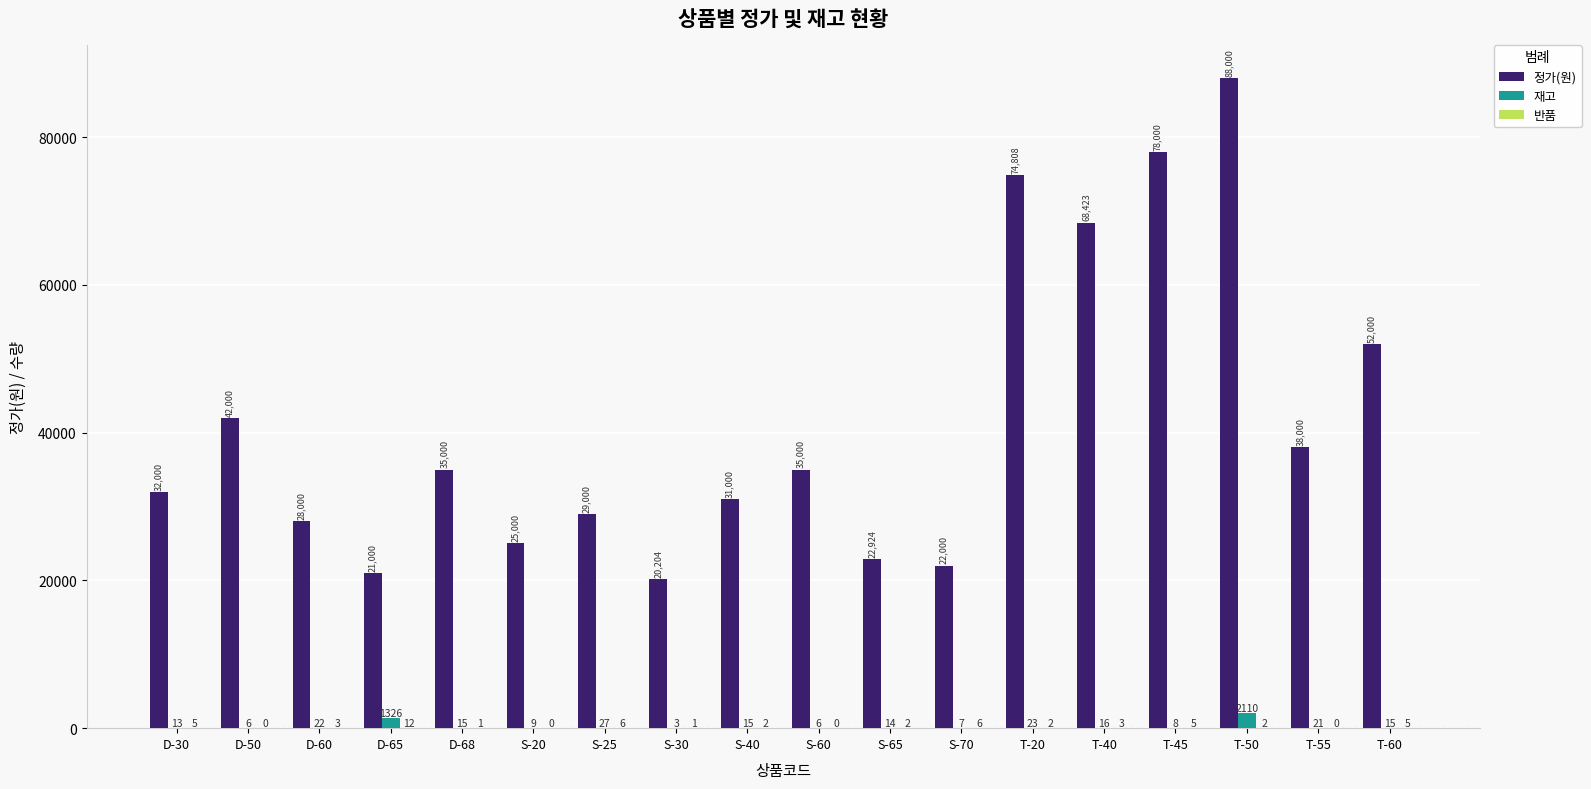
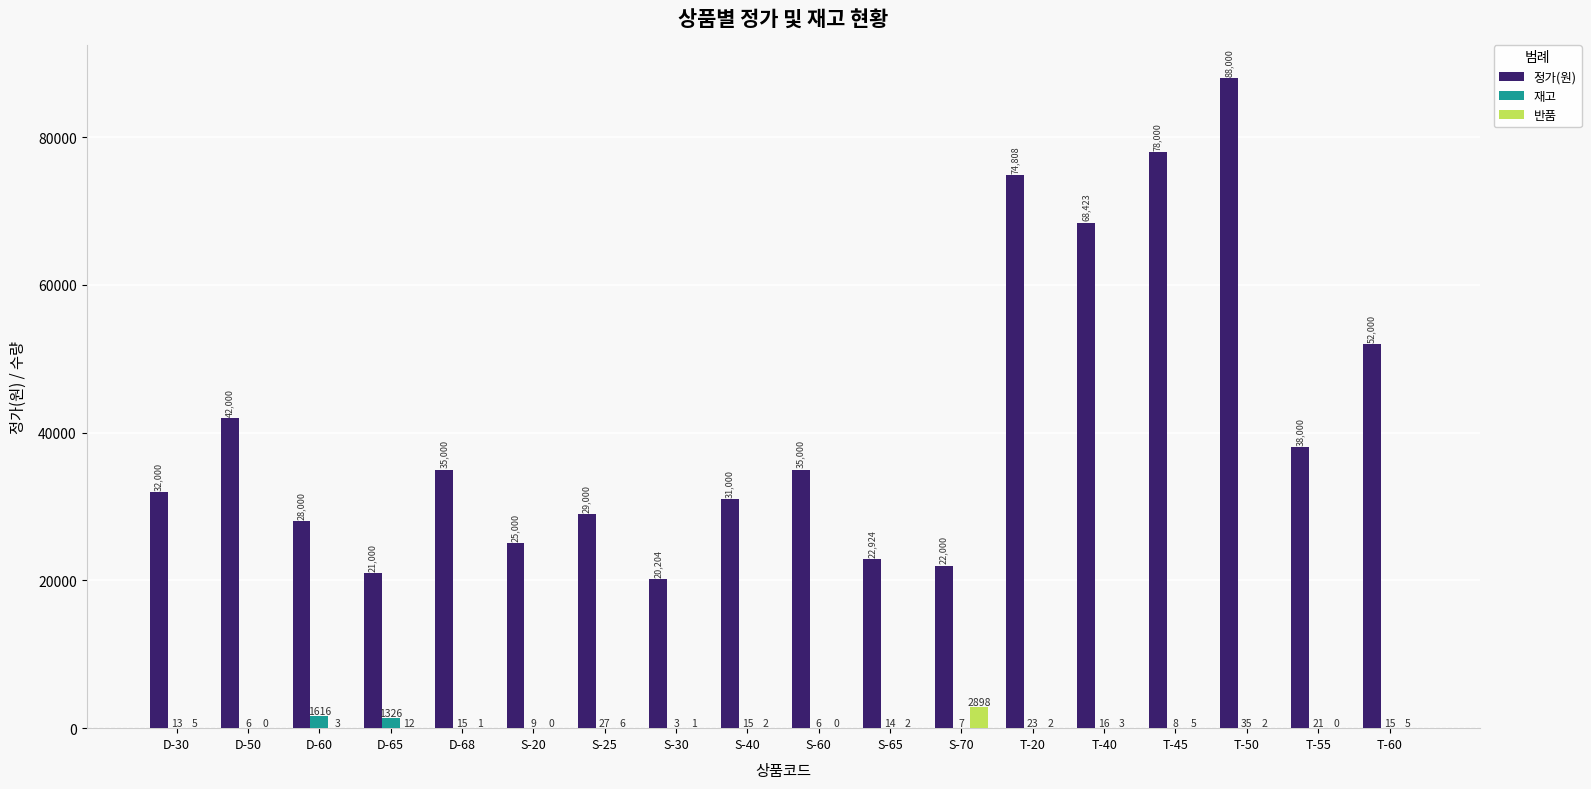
  {
    "정가(원)": {
      "D-30": "32,000",
      "D-50": "42,000",
      "D-60": "28,000",
      "D-65": "21,000",
      "D-68": "35,000",
      "S-20": "25,000",
      "S-25": "29,000",
      "S-30": "20,204",
      "S-40": "31,000",
      "S-60": "35,000",
      "S-65": "22,924",
      "S-70": "22,000",
      "T-20": "74,808",
      "T-40": "68,423",
      "T-45": "78,000",
      "T-50": "88,000",
      "T-55": "38,000",
      "T-60": "52,000"
    },
    "재고": {
      "D-30": "13",
      "D-50": "6",
-     "D-60": "22",
+     "D-60": "1616",
      "D-65": "1326",
      "D-68": "15",
      "S-20": "9",
      "S-25": "27",
      "S-30": "3",
      "S-40": "15",
      "S-60": "6",
      "S-65": "14",
      "S-70": "7",
      "T-20": "23",
      "T-40": "16",
      "T-45": "8",
-     "T-50": "2110",
+     "T-50": "35",
      "T-55": "21",
      "T-60": "15"
    },
    "반품": {
      "D-30": "5",
      "D-50": "0",
      "D-60": "3",
      "D-65": "12",
      "D-68": "1",
      "S-20": "0",
      "S-25": "6",
      "S-30": "1",
      "S-40": "2",
      "S-60": "0",
      "S-65": "2",
-     "S-70": "6",
+     "S-70": "2898",
      "T-20": "2",
      "T-40": "3",
      "T-45": "5",
      "T-50": "2",
      "T-55": "0",
      "T-60": "5"
    }
  }
